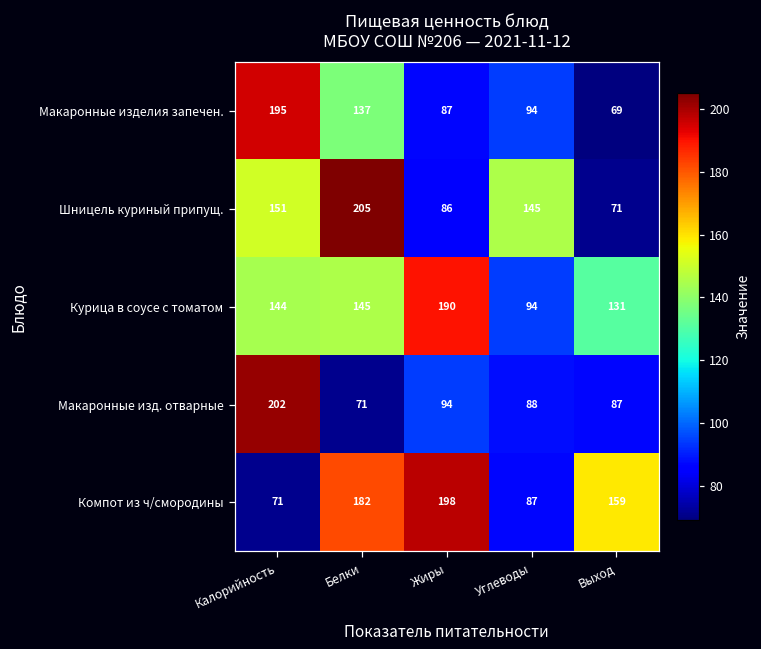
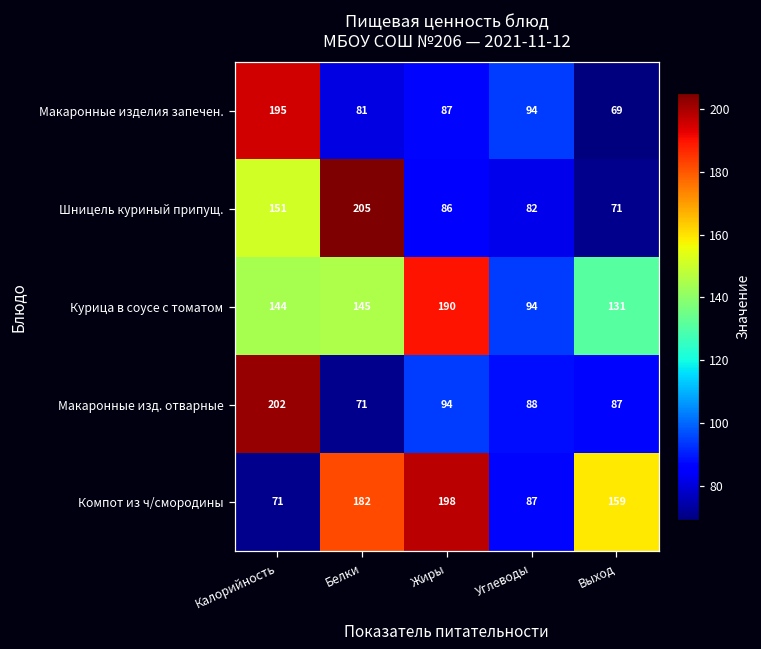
  {
    "Макаронные изделия запечен.": {
      "Калорийность": 195,
-     "Белки": 137,
+     "Белки": 81,
      "Жиры": 87,
      "Углеводы": 94,
      "Выход": 69
    },
    "Шницель куриный припущ.": {
      "Калорийность": 151,
      "Белки": 205,
      "Жиры": 86,
-     "Углеводы": 145,
+     "Углеводы": 82,
      "Выход": 71
    },
    "Курица в соусе с томатом": {
      "Калорийность": 144,
      "Белки": 145,
      "Жиры": 190,
      "Углеводы": 94,
      "Выход": 131
    },
    "Макаронные изд. отварные": {
      "Калорийность": 202,
      "Белки": 71,
      "Жиры": 94,
      "Углеводы": 88,
      "Выход": 87
    },
    "Компот из ч/смородины": {
      "Калорийность": 71,
      "Белки": 182,
      "Жиры": 198,
      "Углеводы": 87,
      "Выход": 159
    }
  }
